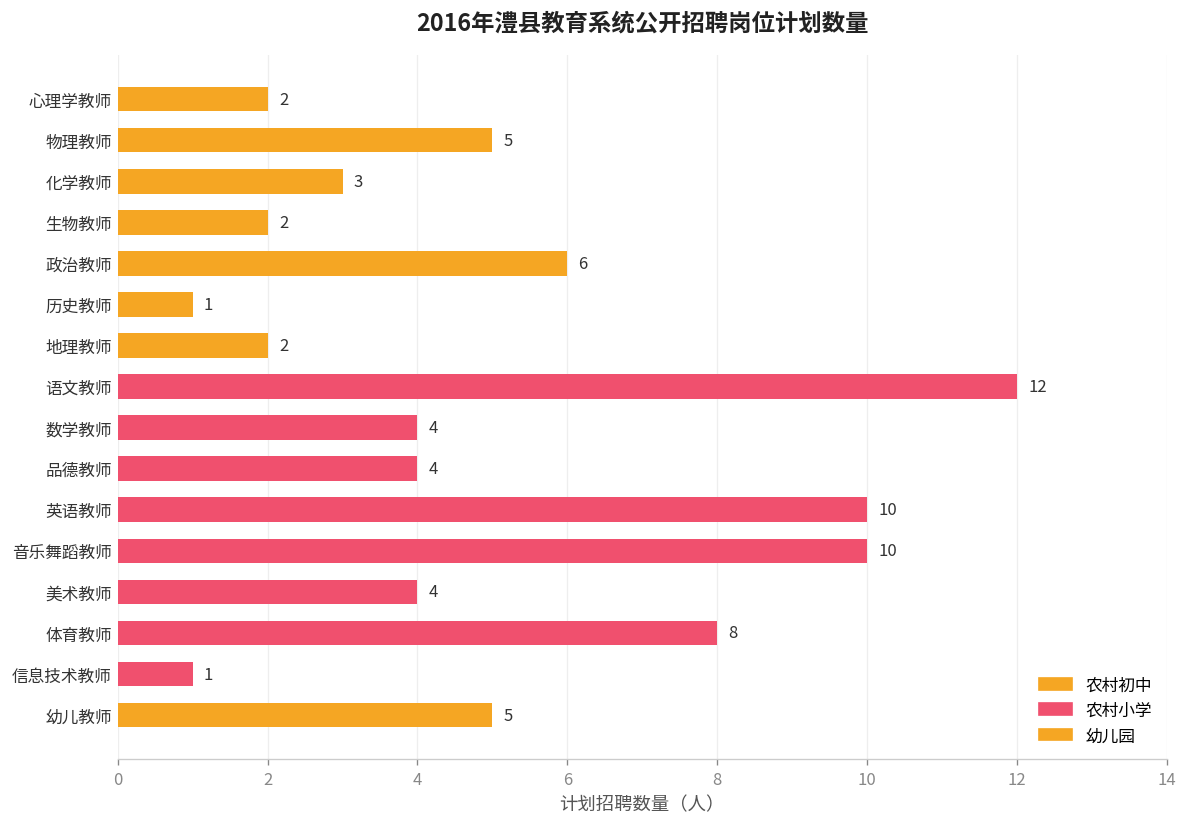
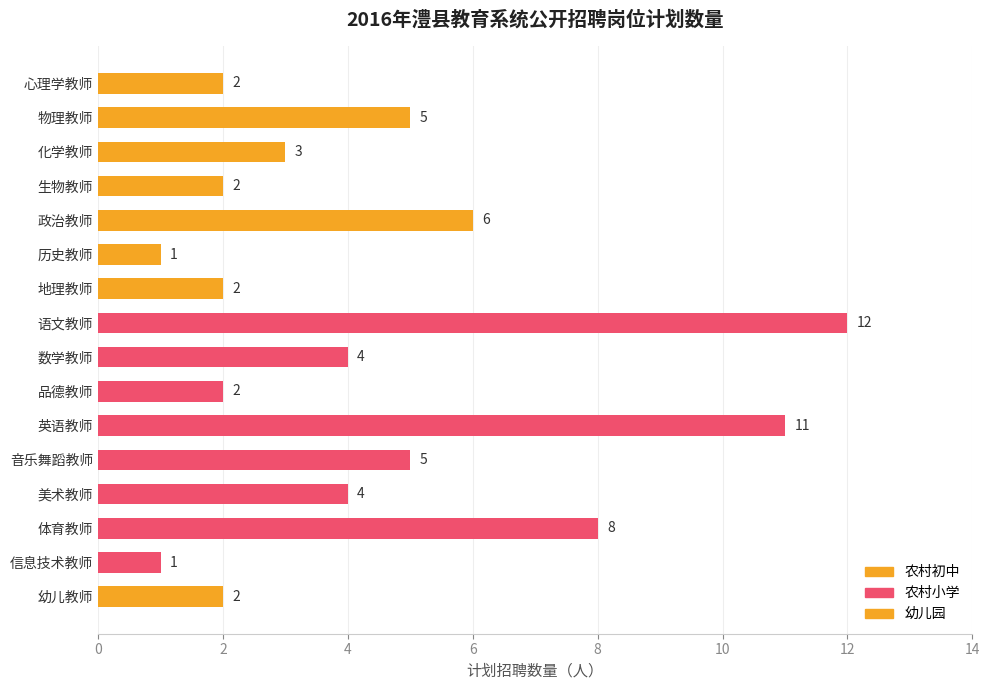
  {
    "心理学教师": 2,
    "物理教师": 5,
    "化学教师": 3,
    "生物教师": 2,
    "政治教师": 6,
    "历史教师": 1,
    "地理教师": 2,
    "语文教师": 12,
    "数学教师": 4,
-   "品德教师": 4,
-   "英语教师": 10,
-   "音乐舞蹈教师": 10,
+   "品德教师": 2,
+   "英语教师": 11,
+   "音乐舞蹈教师": 5,
    "美术教师": 4,
    "体育教师": 8,
    "信息技术教师": 1,
-   "幼儿教师": 5
+   "幼儿教师": 2
  }
